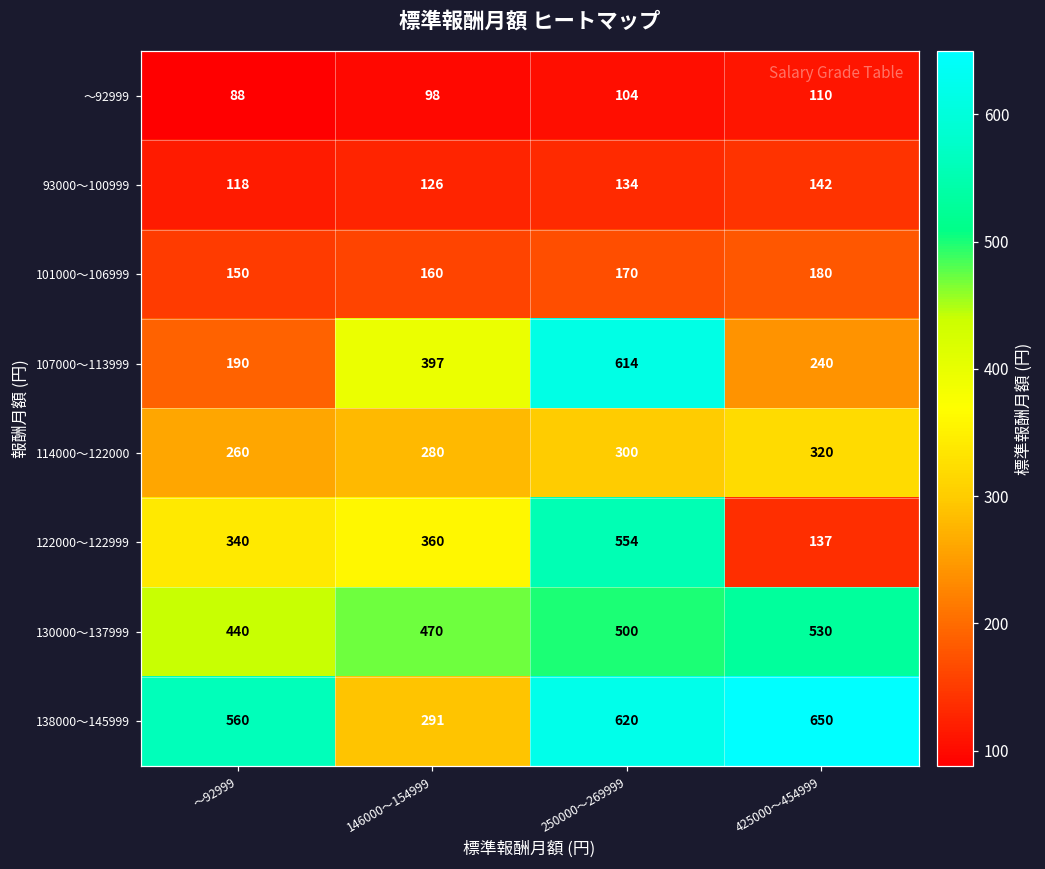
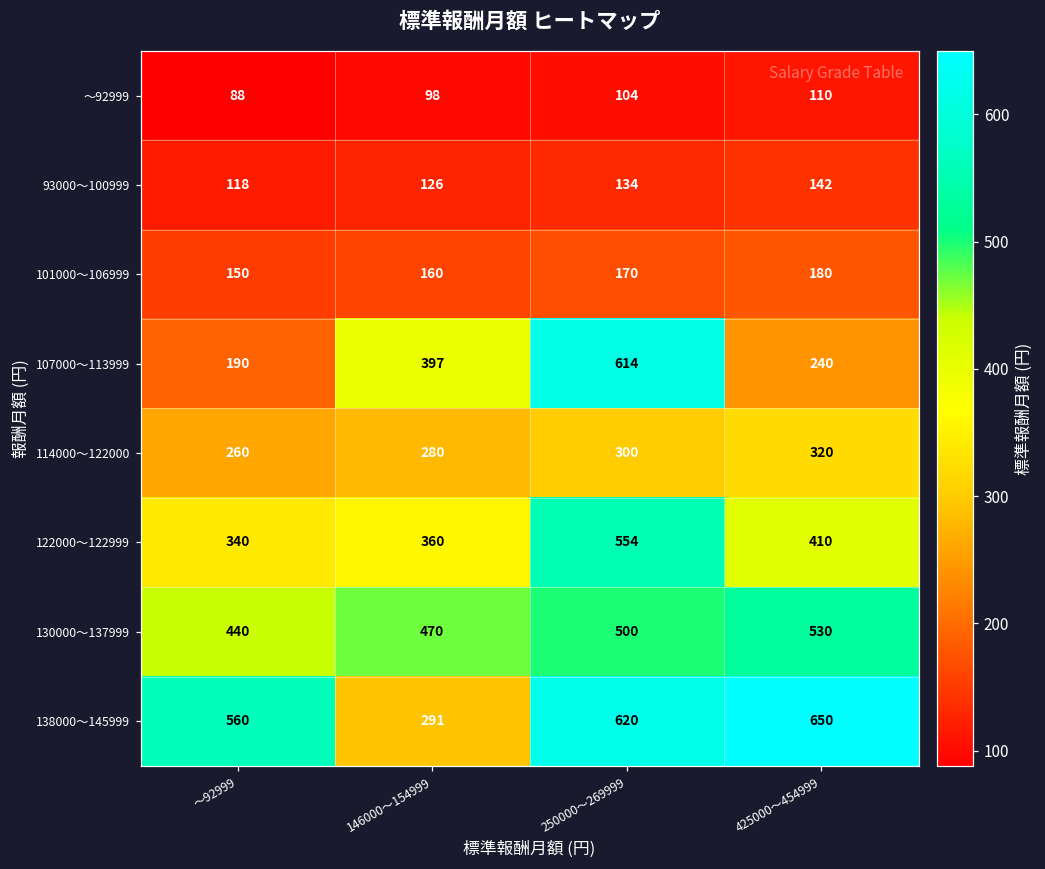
  {
    "～92999": {
      "～92999": 88,
      "146000～154999": 98,
      "250000～269999": 104
    },
    "93000～100999": {
      "～92999": 118,
      "146000～154999": 126,
      "250000～269999": 134,
      "425000～454999": 142
    },
    "101000～106999": {
      "～92999": 150,
      "146000～154999": 160,
      "250000～269999": 170,
      "425000～454999": 180
    },
    "107000～113999": {
      "～92999": 190,
      "146000～154999": 397,
      "250000～269999": 614,
      "425000～454999": 240
    },
    "114000～122000": {
      "～92999": 260,
      "146000～154999": 280,
      "250000～269999": 300,
      "425000～454999": 320
    },
    "122000～122999": {
      "～92999": 340,
      "146000～154999": 360,
      "250000～269999": 554,
-     "425000～454999": 137
+     "425000～454999": 410
    },
    "130000～137999": {
      "～92999": 440,
      "146000～154999": 470,
      "250000～269999": 500,
      "425000～454999": 530
    },
    "138000～145999": {
      "～92999": 560,
      "146000～154999": 291,
      "250000～269999": 620,
      "425000～454999": 650
    }
  }
